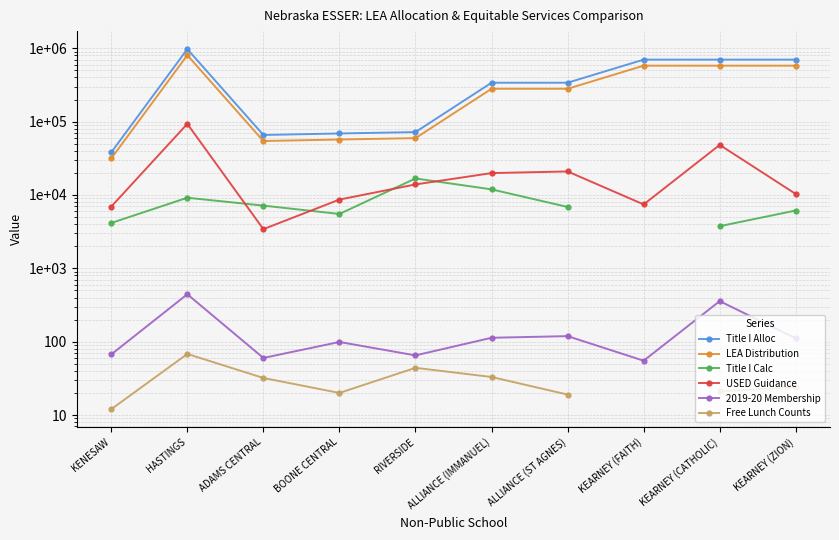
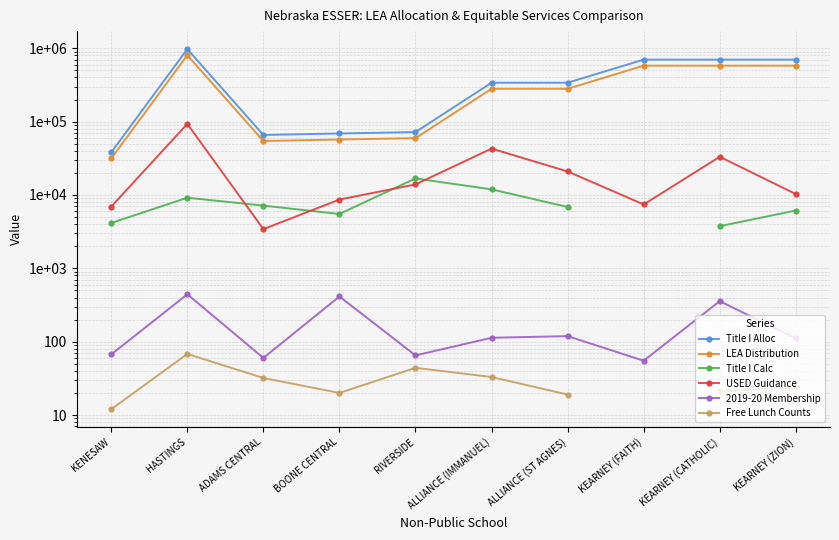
  {
    "Title I Alloc": {
      "KENESAW": 40000,
      "HASTINGS": 1000000,
      "ADAMS CENTRAL": 70000,
      "BOONE CENTRAL": 70000,
      "RIVERSIDE": 70000,
      "ALLIANCE (IMMANUEL)": 300000,
      "ALLIANCE (ST AGNES)": 300000,
      "KEARNEY (FAITH)": 700000,
      "KEARNEY (CATHOLIC)": 700000,
      "KEARNEY (ZION)": 700000
    },
    "Title I Calc": {
      "KENESAW": 4000,
      "HASTINGS": 9000,
      "ADAMS CENTRAL": 7000,
      "BOONE CENTRAL": 6000,
      "RIVERSIDE": 17000,
      "ALLIANCE (IMMANUEL)": 12000,
      "ALLIANCE (ST AGNES)": 7000,
      "KEARNEY (CATHOLIC)": 4000,
      "KEARNEY (ZION)": 6000
    },
    "USED Guidance": {
      "KENESAW": 7000,
      "HASTINGS": 90000,
      "ADAMS CENTRAL": 3000,
      "BOONE CENTRAL": 9000,
      "RIVERSIDE": 14000,
-     "ALLIANCE (IMMANUEL)": 20000,
+     "ALLIANCE (IMMANUEL)": 40000,
      "ALLIANCE (ST AGNES)": 21000,
      "KEARNEY (FAITH)": 7000,
-     "KEARNEY (CATHOLIC)": 50000,
+     "KEARNEY (CATHOLIC)": 30000,
      "KEARNEY (ZION)": 10000
    },
    "2019-20 Membership": {
      "KENESAW": 70,
      "HASTINGS": 400,
      "ADAMS CENTRAL": 60,
-     "BOONE CENTRAL": 100,
+     "BOONE CENTRAL": 400,
      "RIVERSIDE": 70,
      "ALLIANCE (IMMANUEL)": 110,
      "ALLIANCE (ST AGNES)": 120,
      "KEARNEY (FAITH)": 60,
      "KEARNEY (CATHOLIC)": 400
    }
  }
